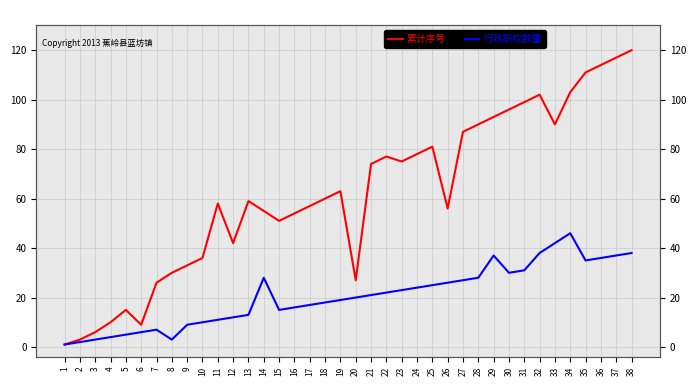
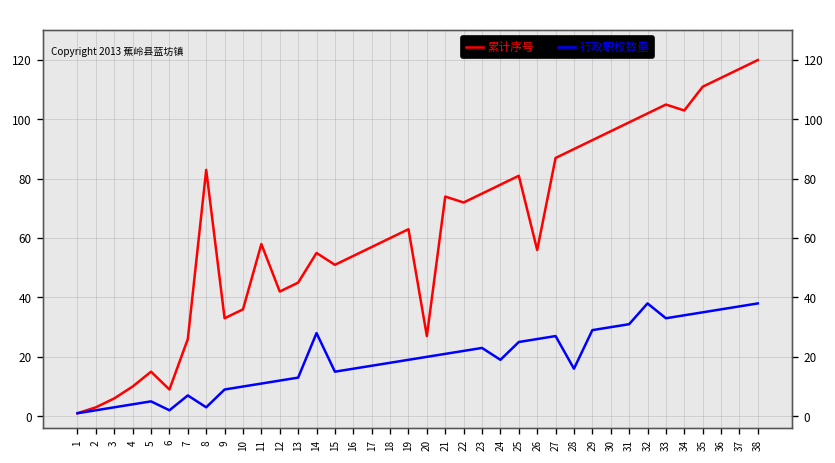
  {
    "累计序号": {
      "3": 6,
      "4": 10,
      "5": 15,
      "6": 9,
      "7": 26,
-     "8": 30,
+     "8": 83,
      "9": 33,
      "10": 36,
      "11": 58,
      "12": 42,
-     "13": 59,
+     "13": 45,
      "14": 55,
      "15": 51,
      "16": 54,
      "17": 57,
      "18": 60,
      "19": 63,
      "20": 27,
      "21": 74,
-     "22": 77,
+     "22": 72,
      "23": 75,
      "24": 78,
      "25": 81,
      "26": 56,
      "27": 87,
      "28": 90,
      "29": 93,
      "30": 96,
      "31": 99,
      "32": 102,
-     "33": 90,
+     "33": 105,
      "34": 103,
      "35": 111,
      "36": 114,
      "37": 117,
      "38": 120
    },
    "行政职权数量": {
      "3": 3,
      "4": 4,
      "5": 5,
-     "6": 6,
+     "6": 2,
      "7": 7,
      "8": 3,
      "9": 9,
      "10": 10,
      "11": 11,
      "12": 12,
      "13": 13,
      "14": 28,
      "15": 15,
      "16": 16,
      "17": 17,
      "18": 18,
      "19": 19,
      "20": 20,
      "21": 21,
      "22": 22,
      "23": 23,
-     "24": 24,
+     "24": 19,
      "25": 25,
      "26": 26,
      "27": 27,
-     "28": 28,
-     "29": 37,
+     "28": 16,
+     "29": 29,
      "30": 30,
      "31": 31,
      "32": 38,
-     "33": 42,
-     "34": 46,
+     "33": 33,
+     "34": 34,
      "35": 35,
      "36": 36,
      "37": 37,
      "38": 38
    }
  }
